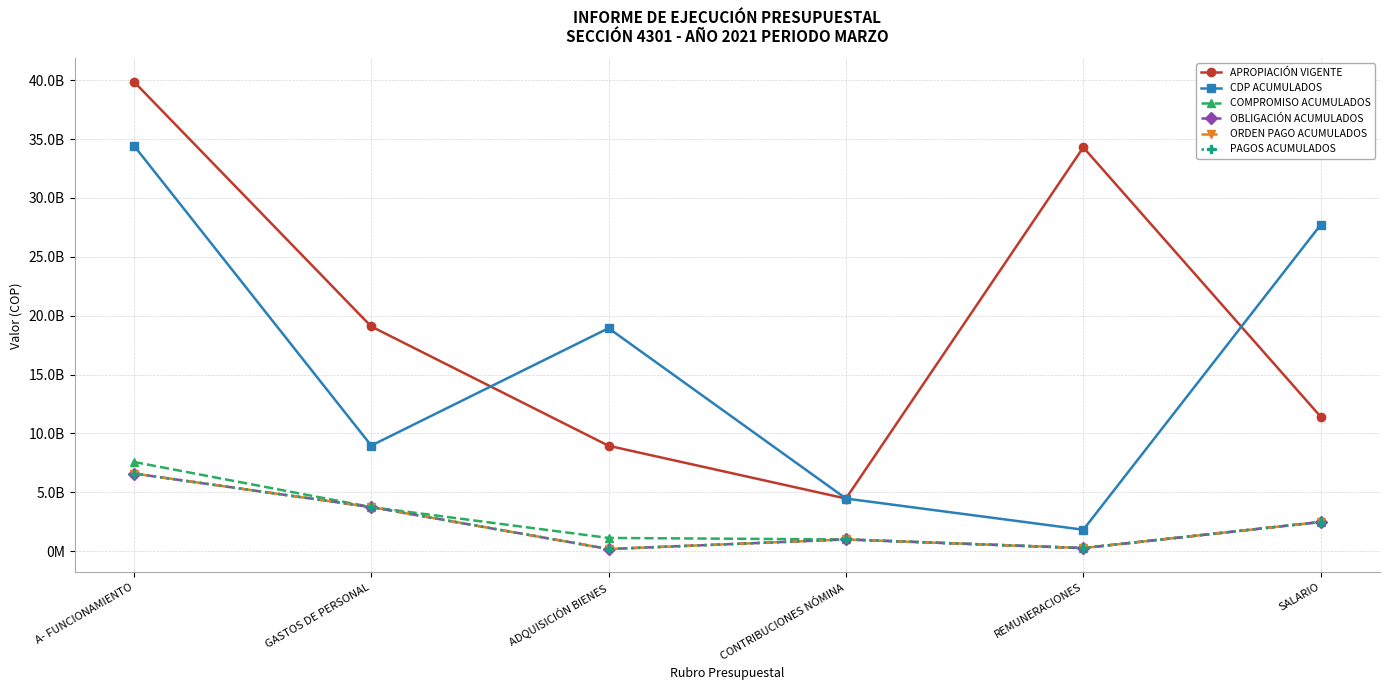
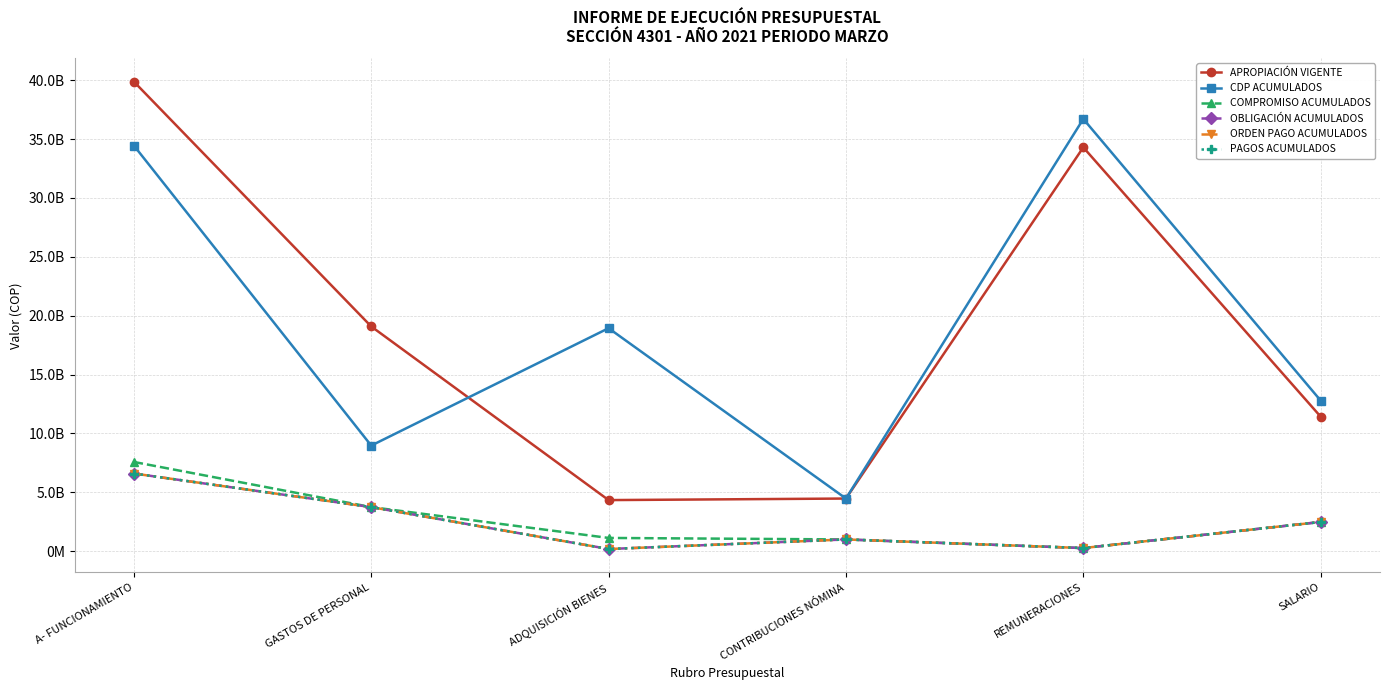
  {
    "APROPIACIÓN VIGENTE": {
      "A- FUNCIONAMIENTO": 39900000000,
      "GASTOS DE PERSONAL": 19100000000,
-     "ADQUISICIÓN BIENES": 9000000000,
+     "ADQUISICIÓN BIENES": 4300000000,
      "REMUNERACIONES": 34300000000,
      "SALARIO": 11400000000
    },
    "CDP ACUMULADOS": {
      "A- FUNCIONAMIENTO": 34500000000,
      "GASTOS DE PERSONAL": 9000000000,
      "ADQUISICIÓN BIENES": 18900000000,
-     "REMUNERACIONES": 1800000000,
-     "SALARIO": 27700000000
+     "REMUNERACIONES": 36700000000,
+     "SALARIO": 12800000000
    }
  }
